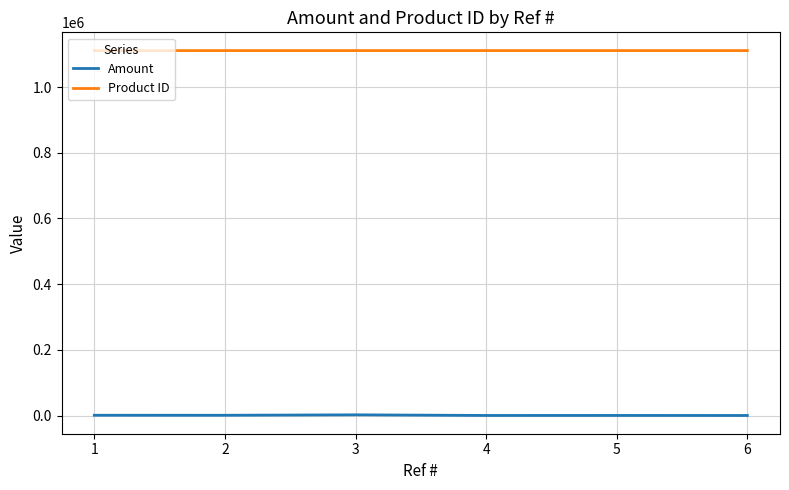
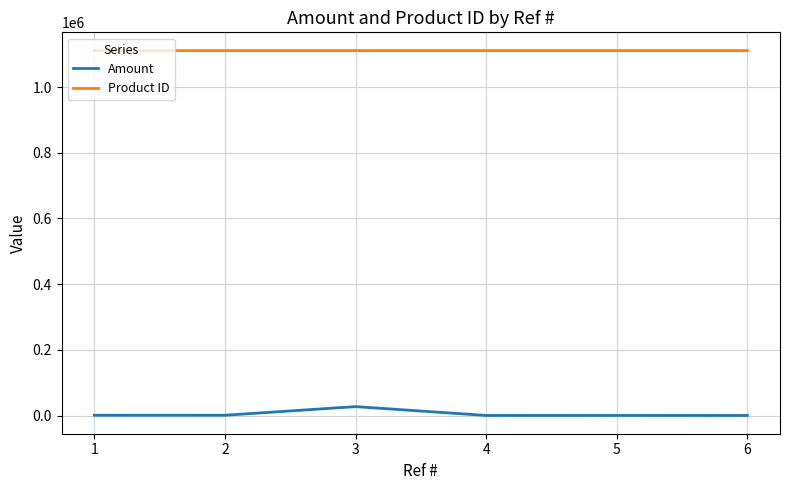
  {
    "Amount": {
      "1": 0,
      "2": 0,
-     "3": 0,
+     "3": 30000,
      "4": 0,
      "5": 0,
      "6": 0
    },
    "Product ID": {
      "2": 1110000,
      "3": 1110000,
      "4": 1110000,
      "5": 1110000,
      "6": 1110000
    }
  }
